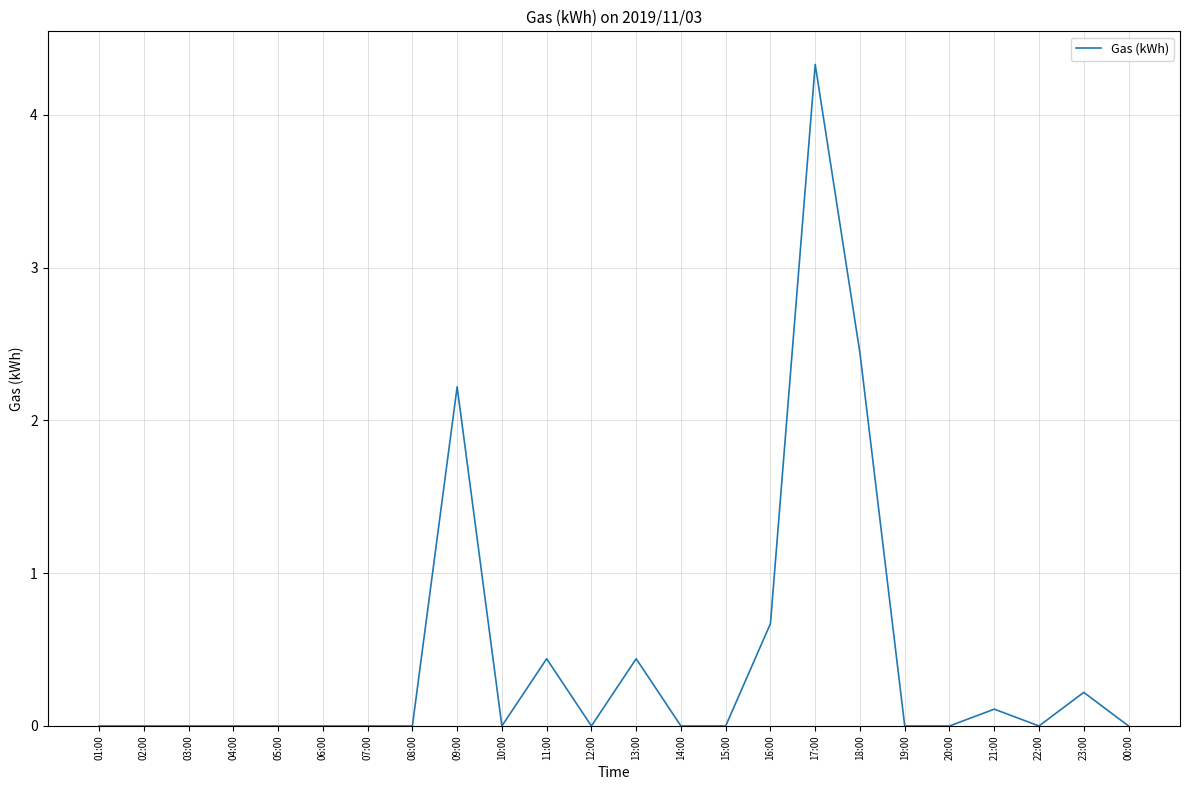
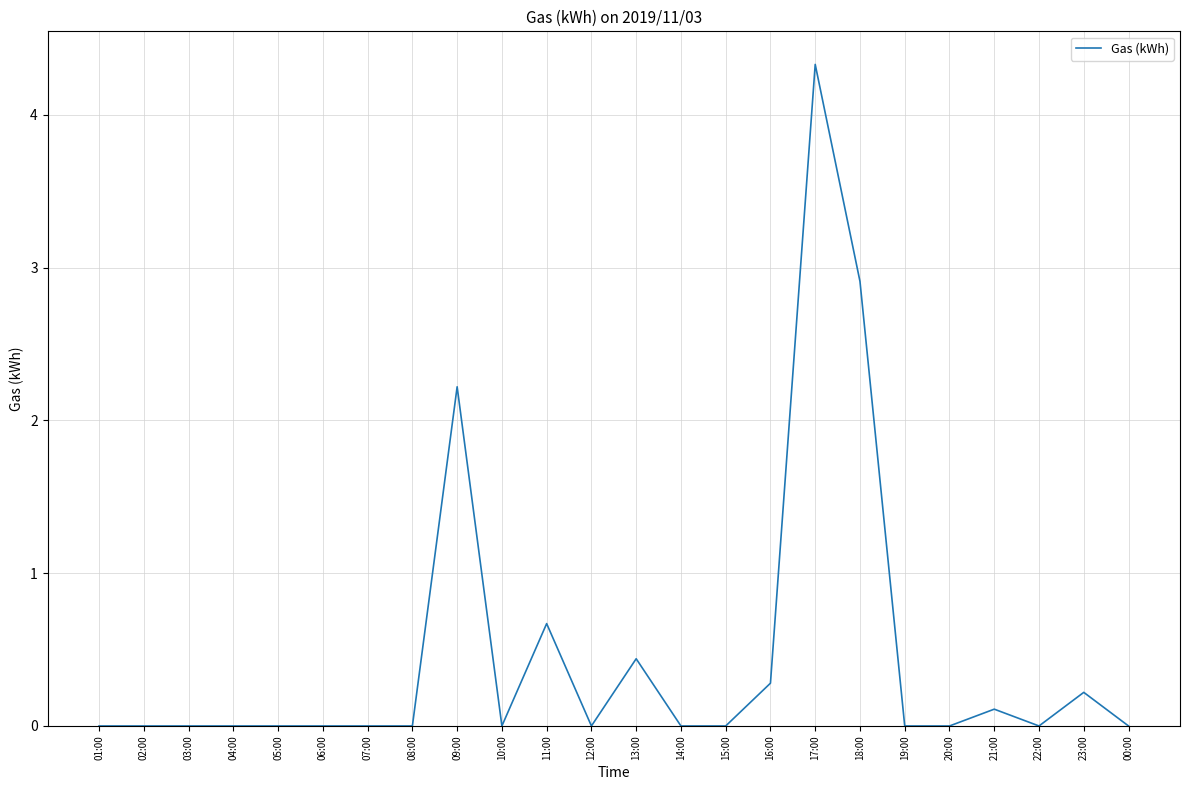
  {
    "01:00": 0.00,
    "02:00": 0.00,
    "03:00": 0.00,
    "04:00": 0.00,
    "05:00": 0.00,
    "06:00": 0.00,
    "07:00": 0.00,
    "08:00": 0.00,
    "09:00": 2.22,
    "10:00": 0.00,
-   "11:00": 0.44,
+   "11:00": 0.67,
    "12:00": 0.00,
    "13:00": 0.44,
    "14:00": 0.00,
    "15:00": 0.00,
-   "16:00": 0.67,
+   "16:00": 0.28,
    "17:00": 4.33,
-   "18:00": 2.44,
+   "18:00": 2.91,
    "19:00": 0.00,
    "20:00": 0.00,
    "21:00": 0.11,
    "22:00": 0.00,
    "23:00": 0.22,
    "00:00": 0.00
  }
